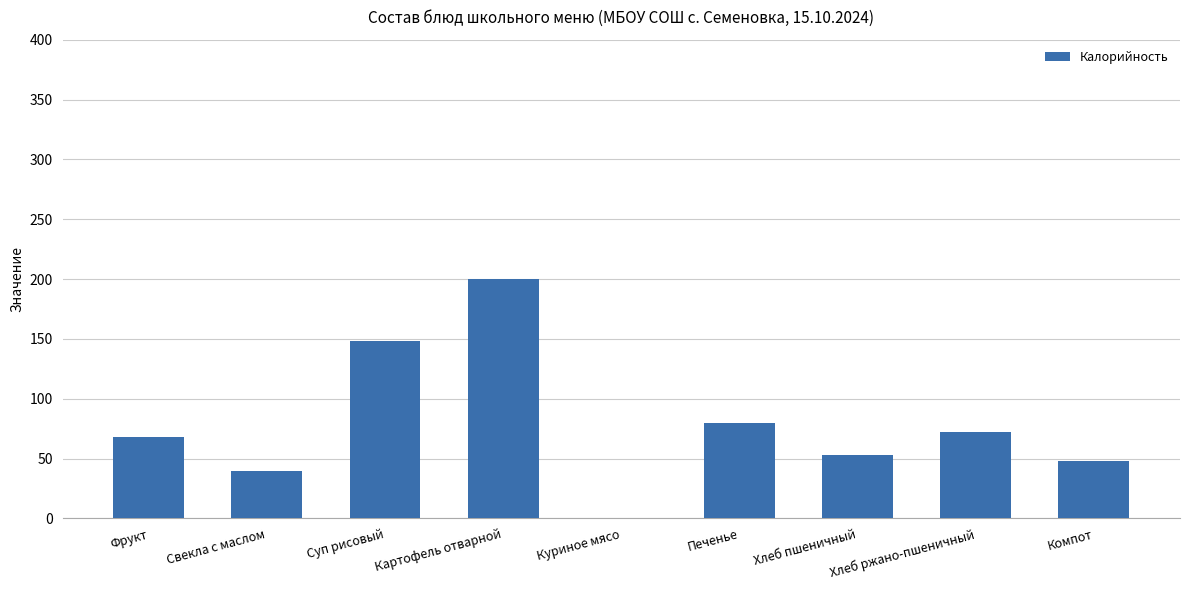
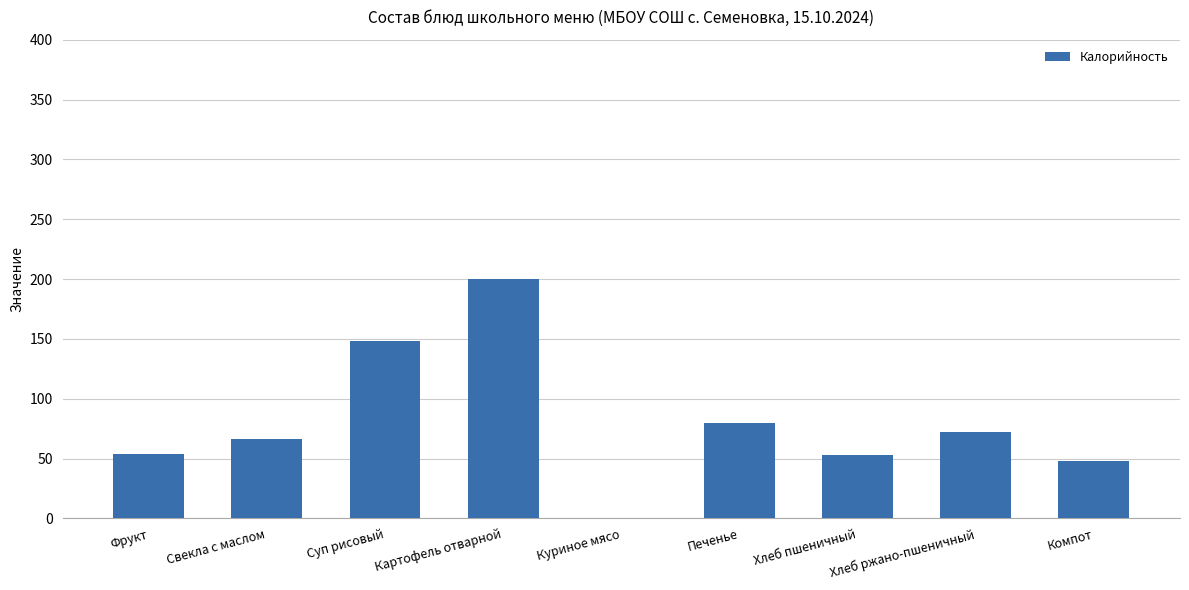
  {
-   "Фрукт": 68,
-   "Свекла с маслом": 40,
+   "Фрукт": 54,
+   "Свекла с маслом": 66,
    "Суп рисовый": 148,
    "Картофель отварной": 200,
    "Куриное мясо": 0,
    "Печенье": 80,
    "Хлеб пшеничный": 53,
    "Хлеб ржано-пшеничный": 72,
    "Компот": 48
  }
